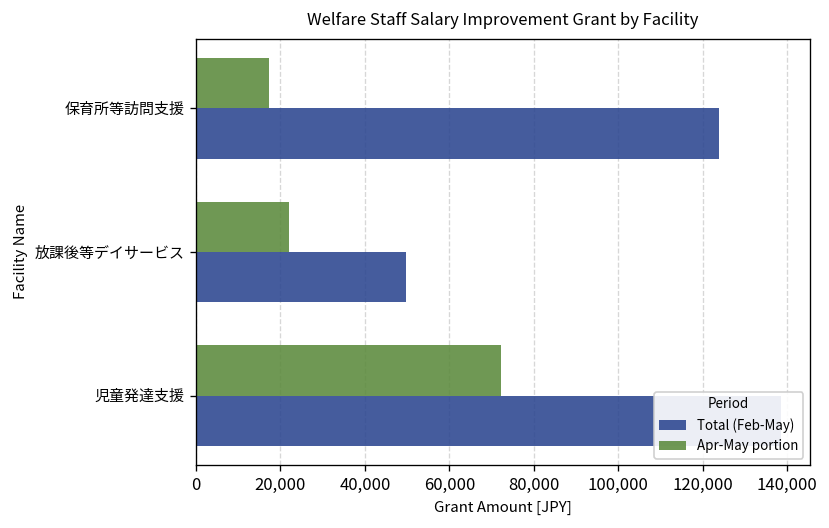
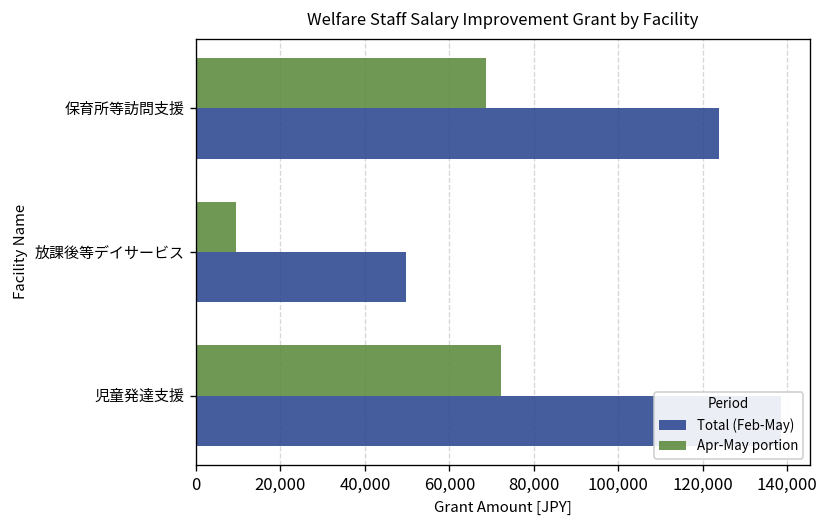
  {
    "Total (Feb-May)": {
      "保育所等訪問支援": "124,000",
      "放課後等デイサービス": "50,000"
    },
    "Apr-May portion": {
-     "保育所等訪問支援": "17,000",
-     "放課後等デイサービス": "22,000",
+     "保育所等訪問支援": "69,000",
+     "放課後等デイサービス": "10,000",
      "児童発達支援": "72,000"
    }
  }
